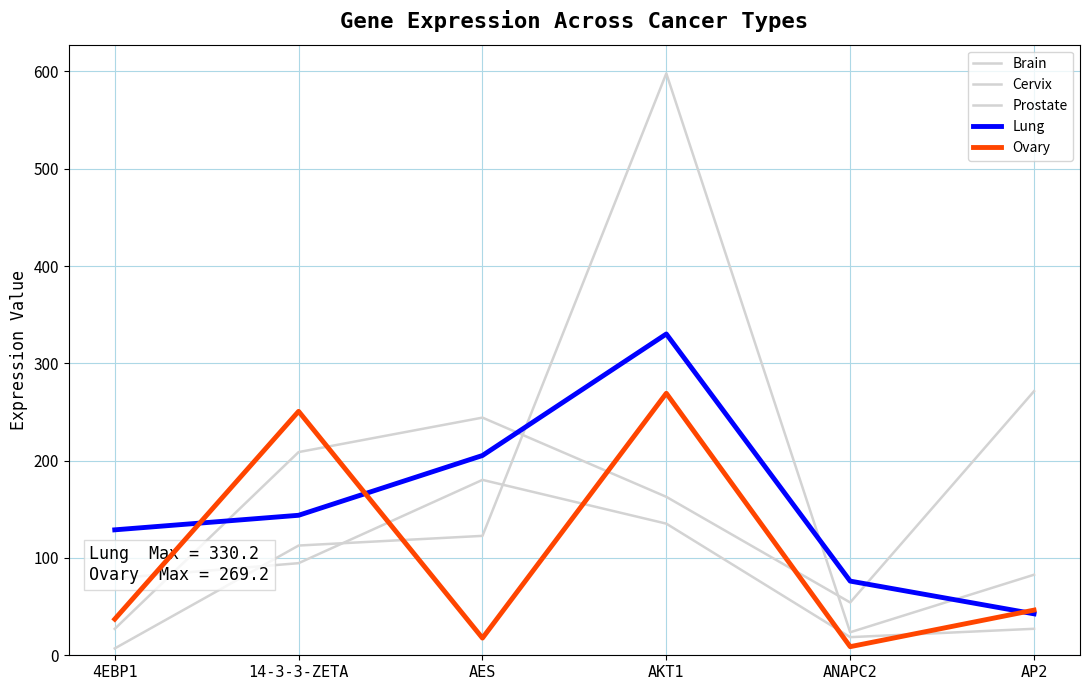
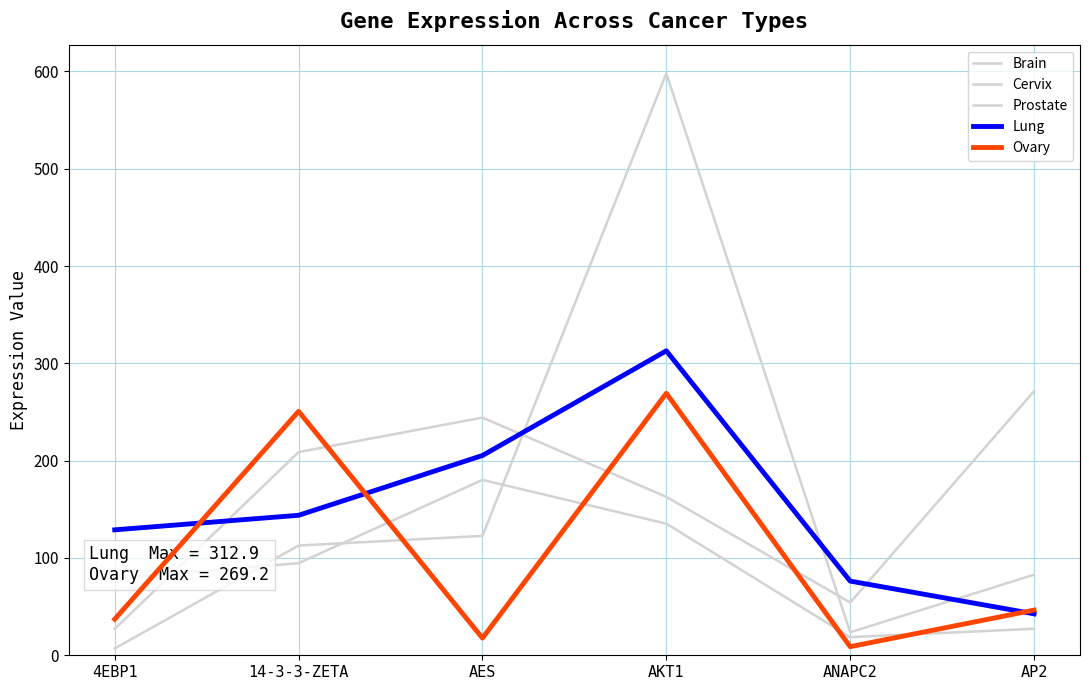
  {
    "Lung": {
-     "AKT1": 330.2
+     "AKT1": 312.9
    },
    "Ovary": {
      "4EBP1": 40,
      "14-3-3-ZETA": 250,
      "AES": 20,
      "AKT1": 270,
      "ANAPC2": 10,
      "AP2": 50
    }
  }
